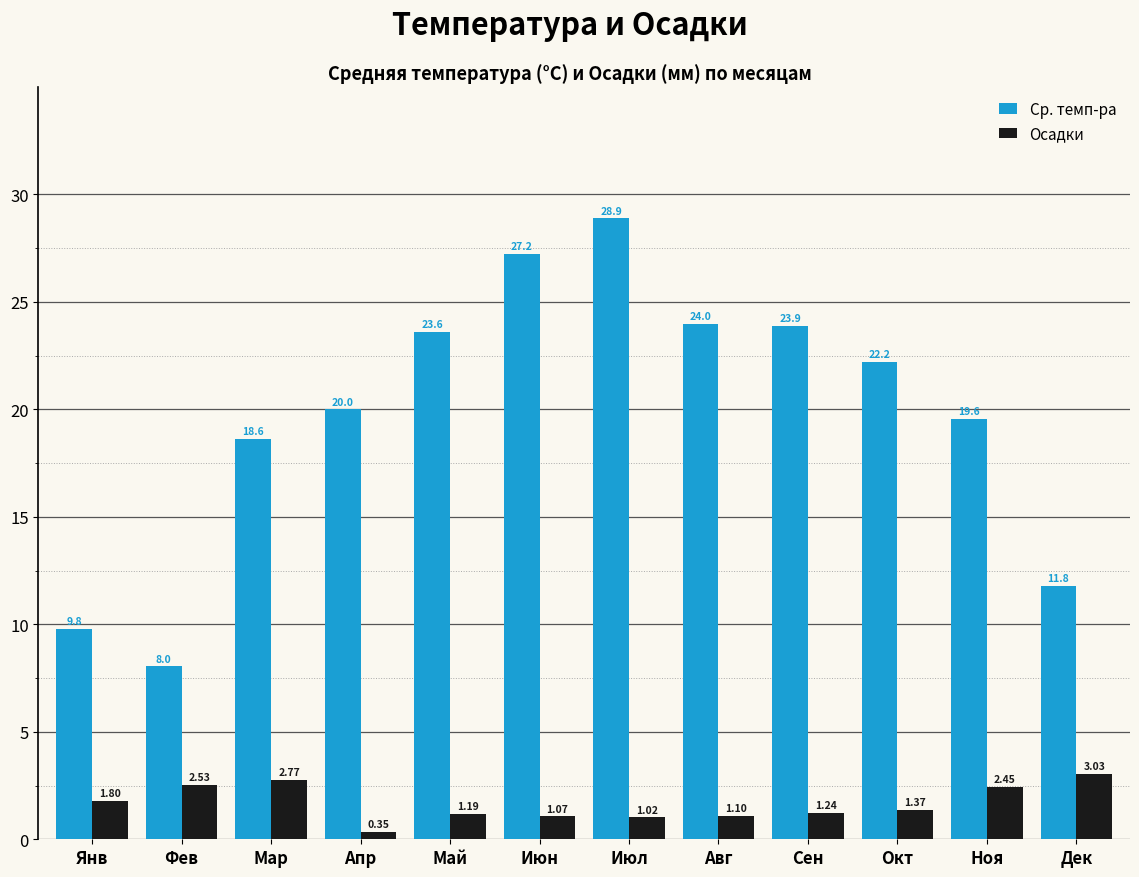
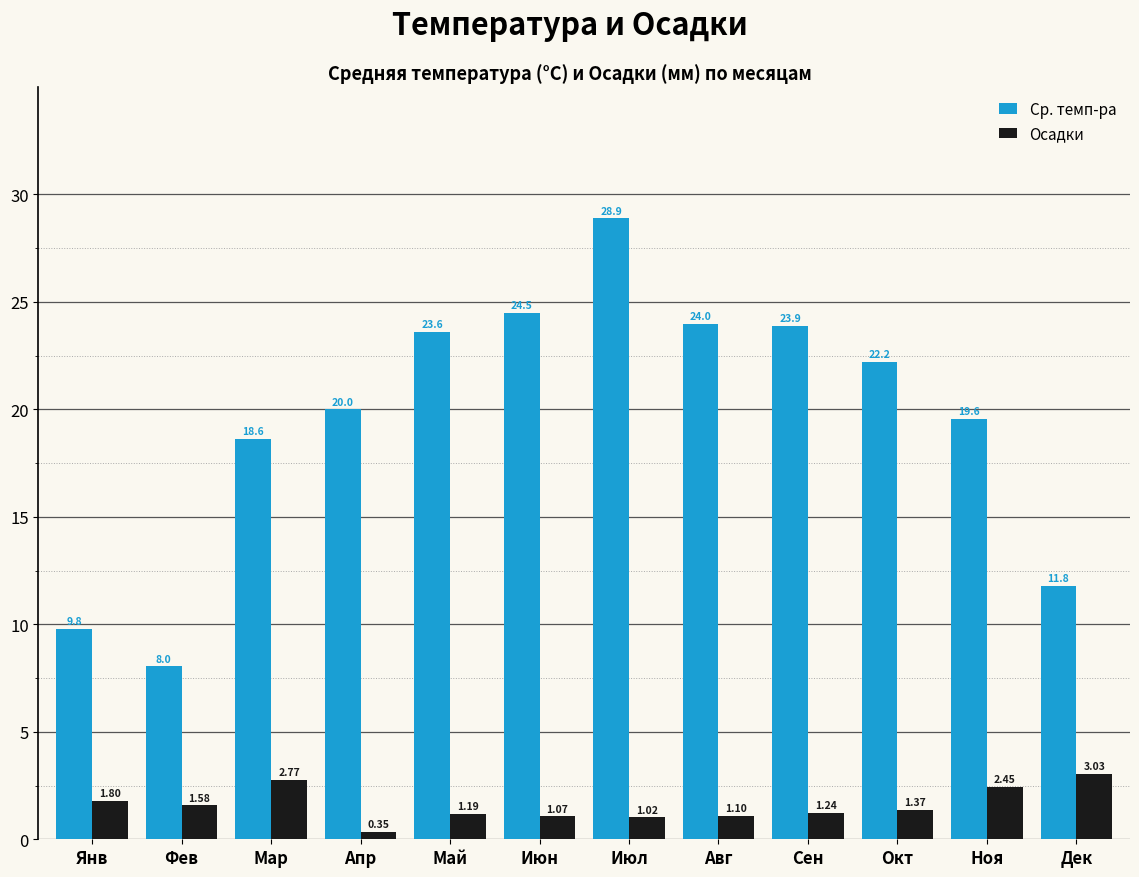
  {
    "Ср. темп-ра": {
      "Янв": 9.8,
      "Фев": 8.0,
      "Мар": 18.6,
      "Апр": 20.0,
      "Май": 23.6,
-     "Июн": 27.2,
+     "Июн": 24.5,
      "Июл": 28.9,
      "Авг": 24.0,
      "Сен": 23.9,
      "Окт": 22.2,
      "Ноя": 19.6,
      "Дек": 11.8
    },
    "Осадки": {
      "Янв": 1.80,
-     "Фев": 2.53,
+     "Фев": 1.58,
      "Мар": 2.77,
      "Апр": 0.35,
      "Май": 1.19,
      "Июн": 1.07,
      "Июл": 1.02,
      "Авг": 1.10,
      "Сен": 1.24,
      "Окт": 1.37,
      "Ноя": 2.45,
      "Дек": 3.03
    }
  }
